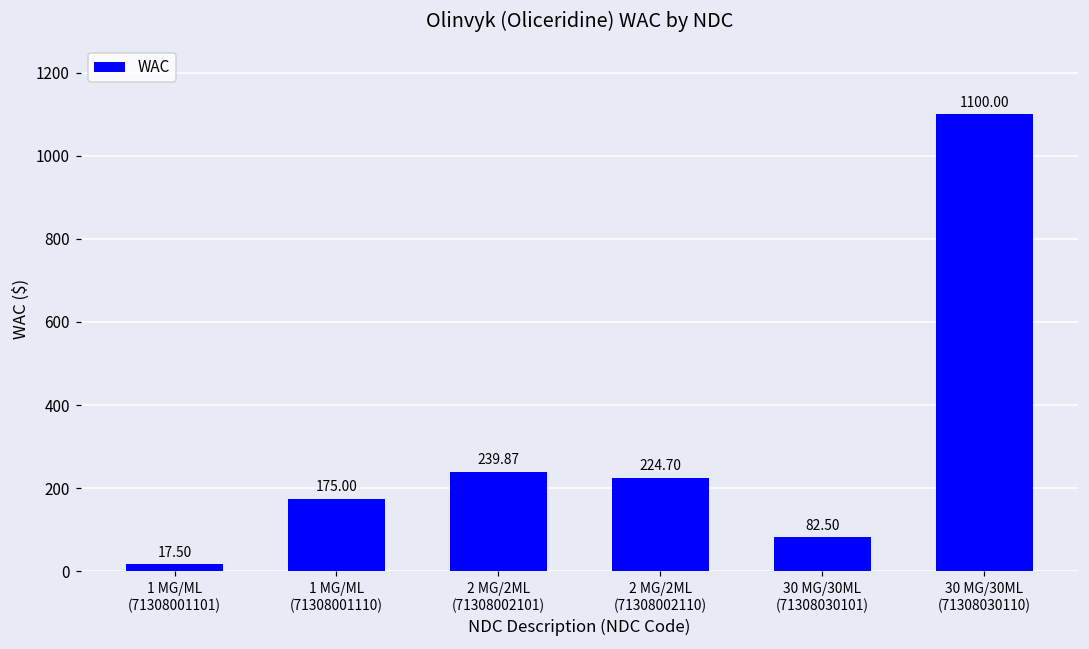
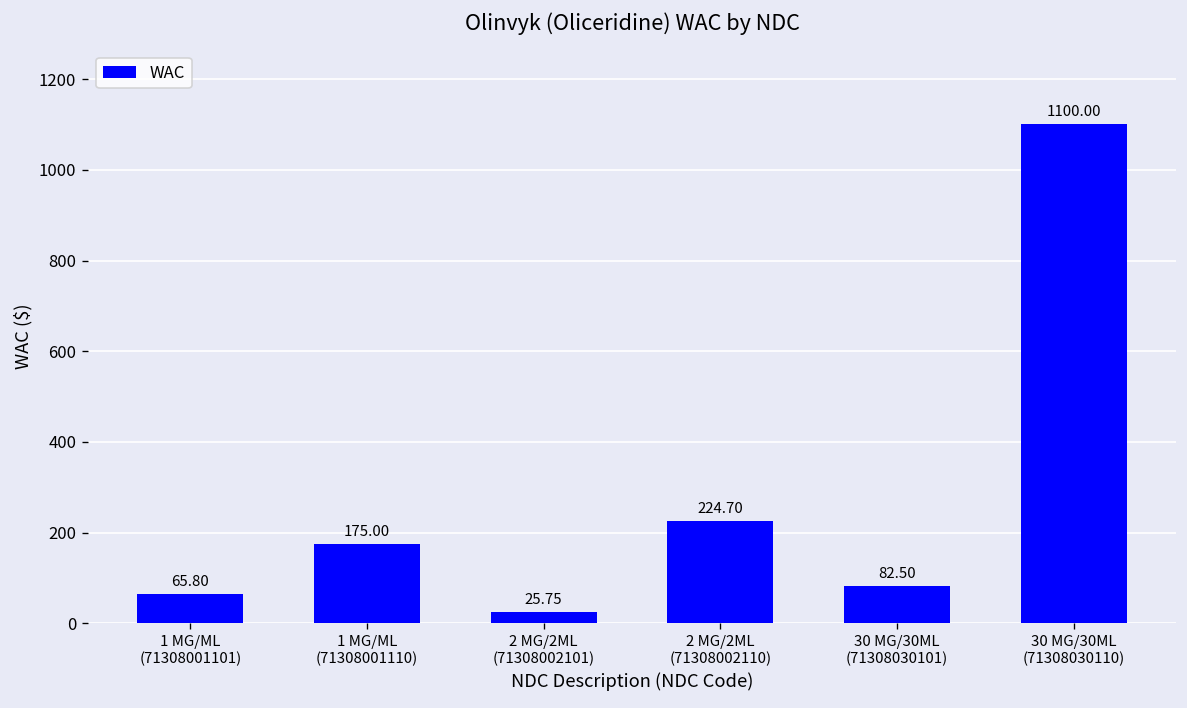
  {
-   "1 MG/ML (71308001101)": 17.50,
+   "1 MG/ML (71308001101)": 65.80,
    "1 MG/ML (71308001110)": 175.00,
-   "2 MG/2ML (71308002101)": 239.87,
+   "2 MG/2ML (71308002101)": 25.75,
    "2 MG/2ML (71308002110)": 224.70,
    "30 MG/30ML (71308030101)": 82.50,
    "30 MG/30ML (71308030110)": 1100.00
  }
